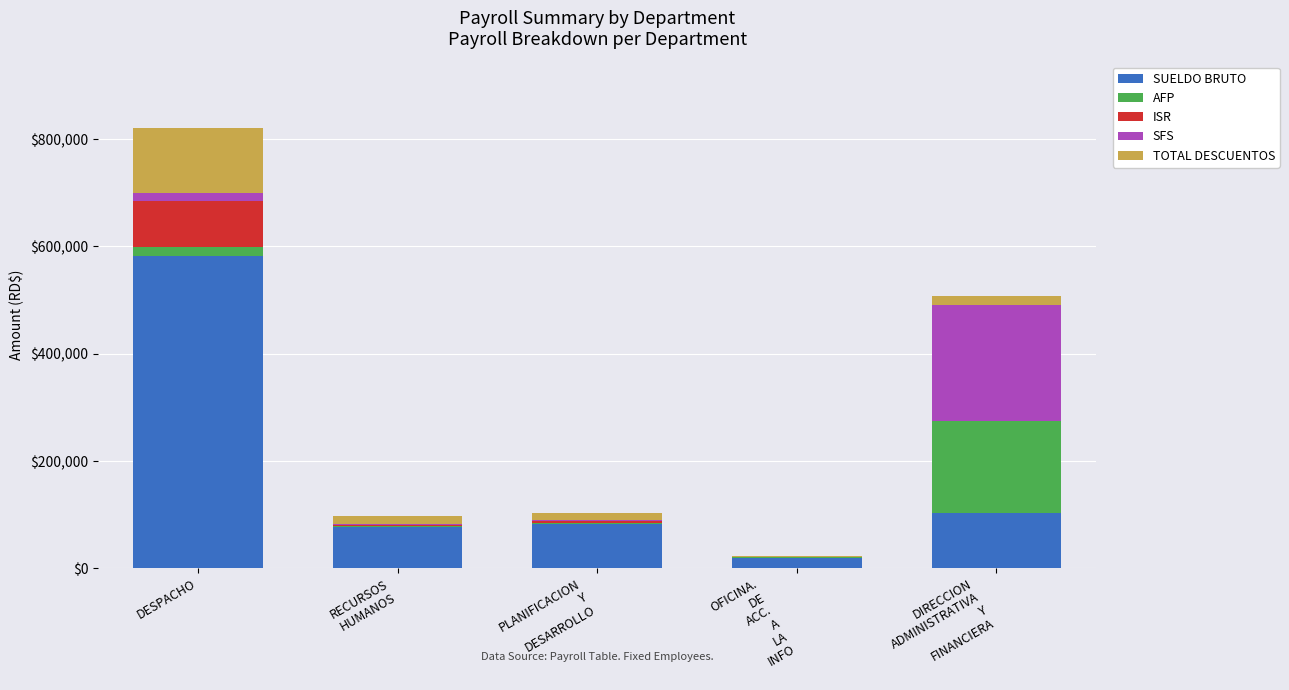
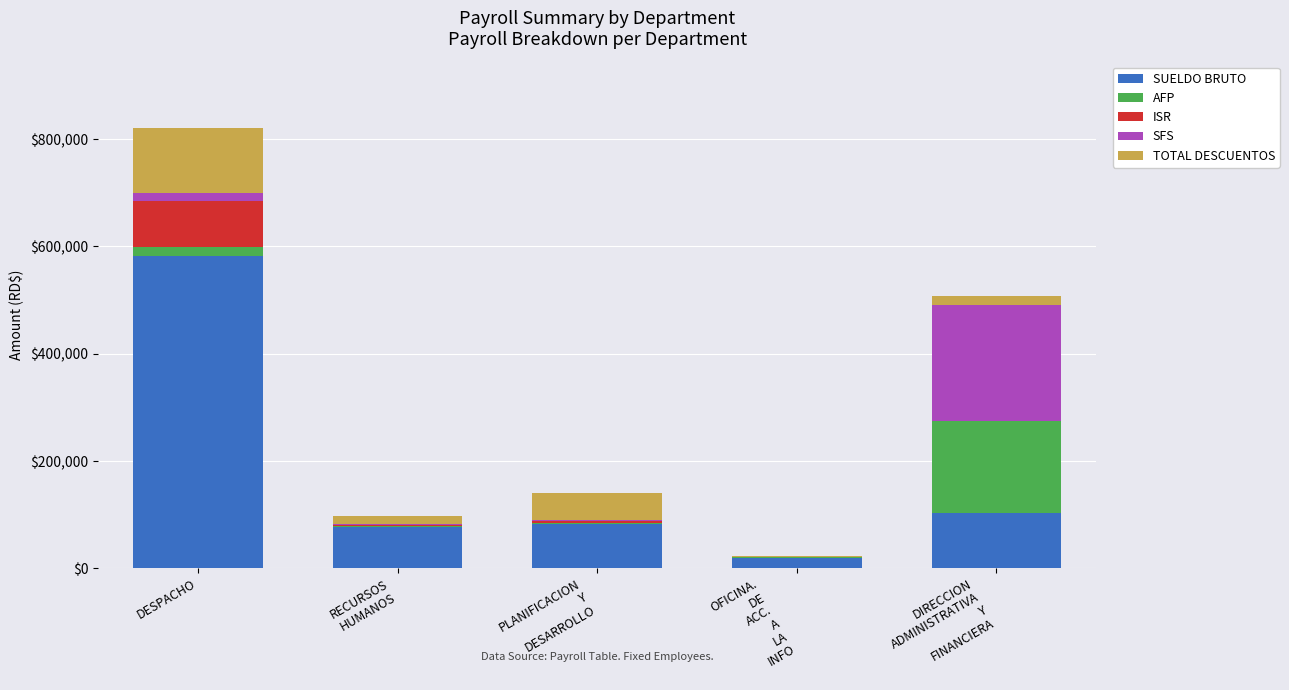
  {
    "SUELDO BRUTO": {
      "DESPACHO": "$580,000",
      "RECURSOS HUMANOS": "$80,000",
      "PLANIFICACION Y DESARROLLO": "$80,000",
      "OFICINA. DE ACC. A LA INFO": "$20,000",
      "DIRECCION ADMINISTRATIVA Y FINANCIERA": "$100,000"
    },
    "AFP": {
      "DESPACHO": "$20,000",
      "DIRECCION ADMINISTRATIVA Y FINANCIERA": "$170,000"
    },
    "ISR": {
      "DESPACHO": "$90,000",
      "OFICINA. DE ACC. A LA INFO": "$0"
    },
    "SFS": {
      "DESPACHO": "$20,000",
      "DIRECCION ADMINISTRATIVA Y FINANCIERA": "$220,000"
    },
    "TOTAL DESCUENTOS": {
      "DESPACHO": "$120,000",
      "RECURSOS HUMANOS": "$10,000",
-     "PLANIFICACION Y DESARROLLO": "$10,000",
+     "PLANIFICACION Y DESARROLLO": "$50,000",
      "DIRECCION ADMINISTRATIVA Y FINANCIERA": "$20,000"
    }
  }
